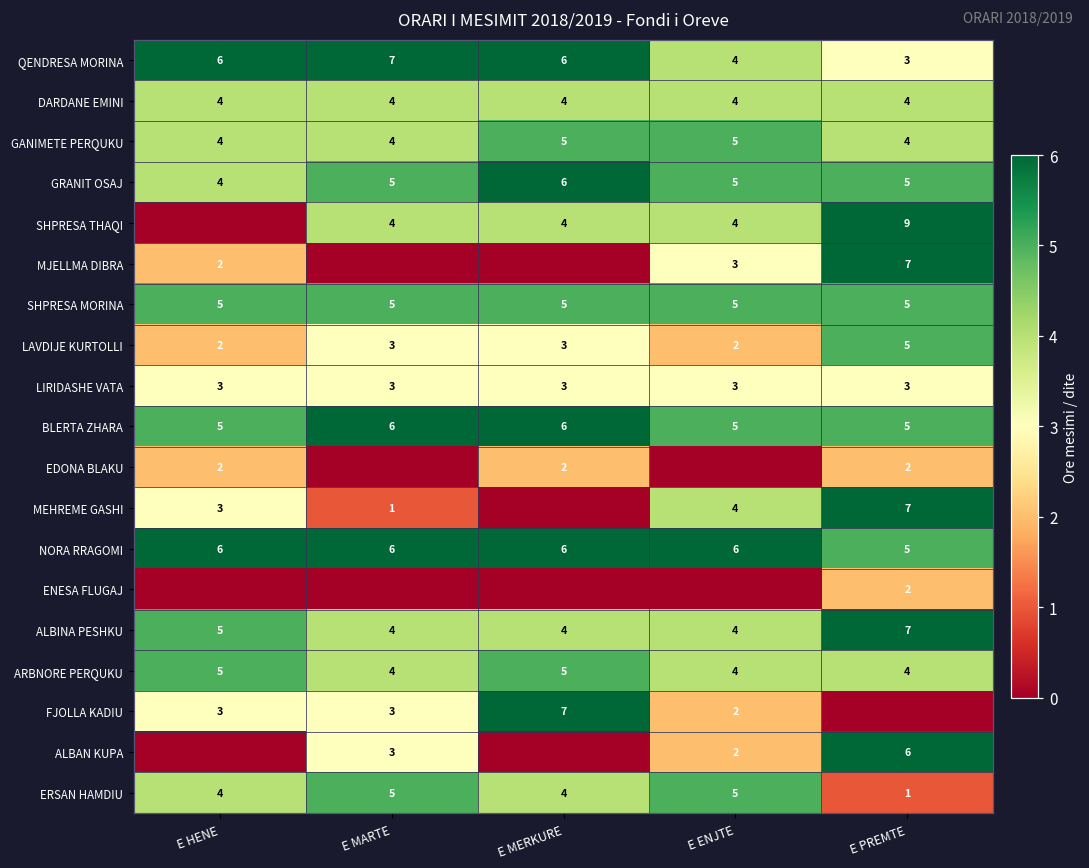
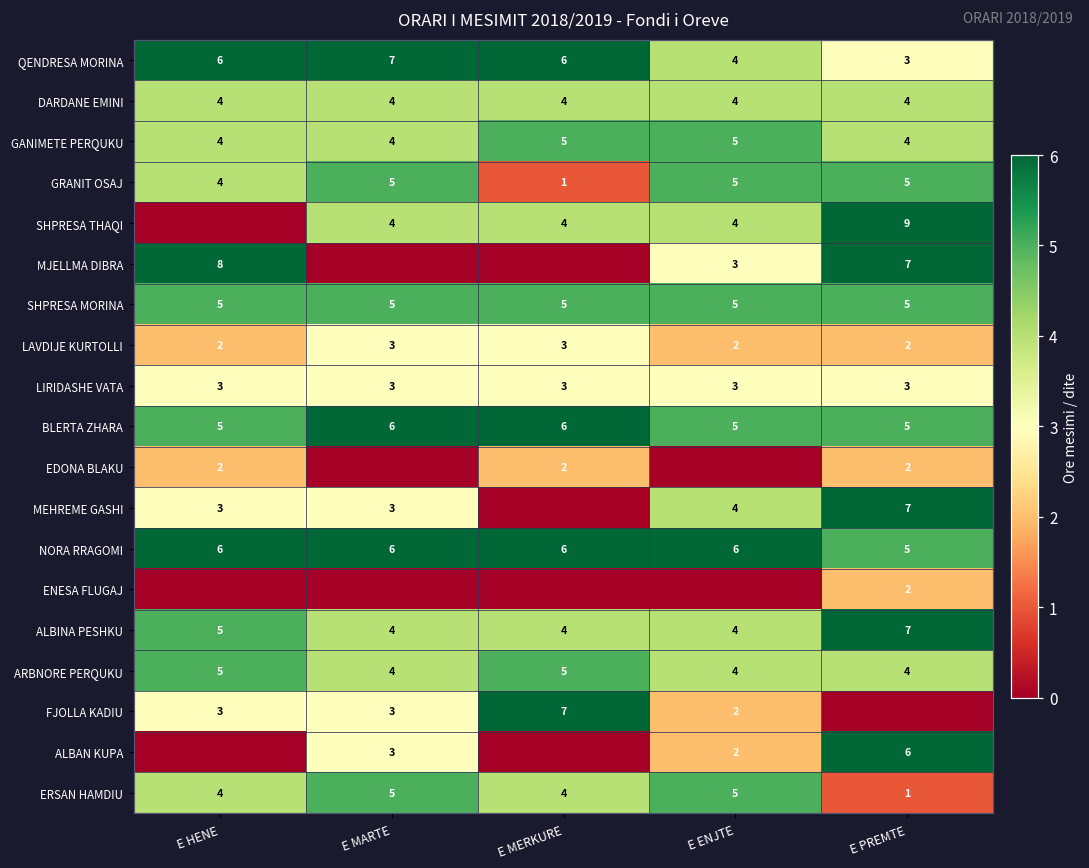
  {
    "QENDRESA MORINA": {
      "E HENE": 6,
      "E MARTE": 7,
      "E MERKURE": 6,
      "E ENJTE": 4,
      "E PREMTE": 3
    },
    "DARDANE EMINI": {
      "E HENE": 4,
      "E MARTE": 4,
      "E MERKURE": 4,
      "E ENJTE": 4,
      "E PREMTE": 4
    },
    "GANIMETE PERQUKU": {
      "E HENE": 4,
      "E MARTE": 4,
      "E MERKURE": 5,
      "E ENJTE": 5,
      "E PREMTE": 4
    },
    "GRANIT OSAJ": {
      "E HENE": 4,
      "E MARTE": 5,
-     "E MERKURE": 6,
+     "E MERKURE": 1,
      "E ENJTE": 5,
      "E PREMTE": 5
    },
    "SHPRESA THAQI": {
      "E MARTE": 4,
      "E MERKURE": 4,
      "E ENJTE": 4,
      "E PREMTE": 9
    },
    "MJELLMA DIBRA": {
-     "E HENE": 2,
+     "E HENE": 8,
      "E ENJTE": 3,
      "E PREMTE": 7
    },
    "SHPRESA MORINA": {
      "E HENE": 5,
      "E MARTE": 5,
      "E MERKURE": 5,
      "E ENJTE": 5,
      "E PREMTE": 5
    },
    "LAVDIJE KURTOLLI": {
      "E HENE": 2,
      "E MARTE": 3,
      "E MERKURE": 3,
      "E ENJTE": 2,
-     "E PREMTE": 5
+     "E PREMTE": 2
    },
    "LIRIDASHE VATA": {
      "E HENE": 3,
      "E MARTE": 3,
      "E MERKURE": 3,
      "E ENJTE": 3,
      "E PREMTE": 3
    },
    "BLERTA ZHARA": {
      "E HENE": 5,
      "E MARTE": 6,
      "E MERKURE": 6,
      "E ENJTE": 5,
      "E PREMTE": 5
    },
    "EDONA BLAKU": {
      "E HENE": 2,
      "E MERKURE": 2,
      "E PREMTE": 2
    },
    "MEHREME GASHI": {
      "E HENE": 3,
-     "E MARTE": 1,
+     "E MARTE": 3,
      "E ENJTE": 4,
      "E PREMTE": 7
    },
    "NORA RRAGOMI": {
      "E HENE": 6,
      "E MARTE": 6,
      "E MERKURE": 6,
      "E ENJTE": 6,
      "E PREMTE": 5
    },
    "ENESA FLUGAJ": {
      "E PREMTE": 2
    },
    "ALBINA PESHKU": {
      "E HENE": 5,
      "E MARTE": 4,
      "E MERKURE": 4,
      "E ENJTE": 4,
      "E PREMTE": 7
    },
    "ARBNORE PERQUKU": {
      "E HENE": 5,
      "E MARTE": 4,
      "E MERKURE": 5,
      "E ENJTE": 4,
      "E PREMTE": 4
    },
    "FJOLLA KADIU": {
      "E HENE": 3,
      "E MARTE": 3,
      "E MERKURE": 7,
      "E ENJTE": 2
    },
    "ALBAN KUPA": {
      "E MARTE": 3,
      "E ENJTE": 2,
      "E PREMTE": 6
    },
    "ERSAN HAMDIU": {
      "E HENE": 4,
      "E MARTE": 5,
      "E MERKURE": 4,
      "E ENJTE": 5,
      "E PREMTE": 1
    }
  }
